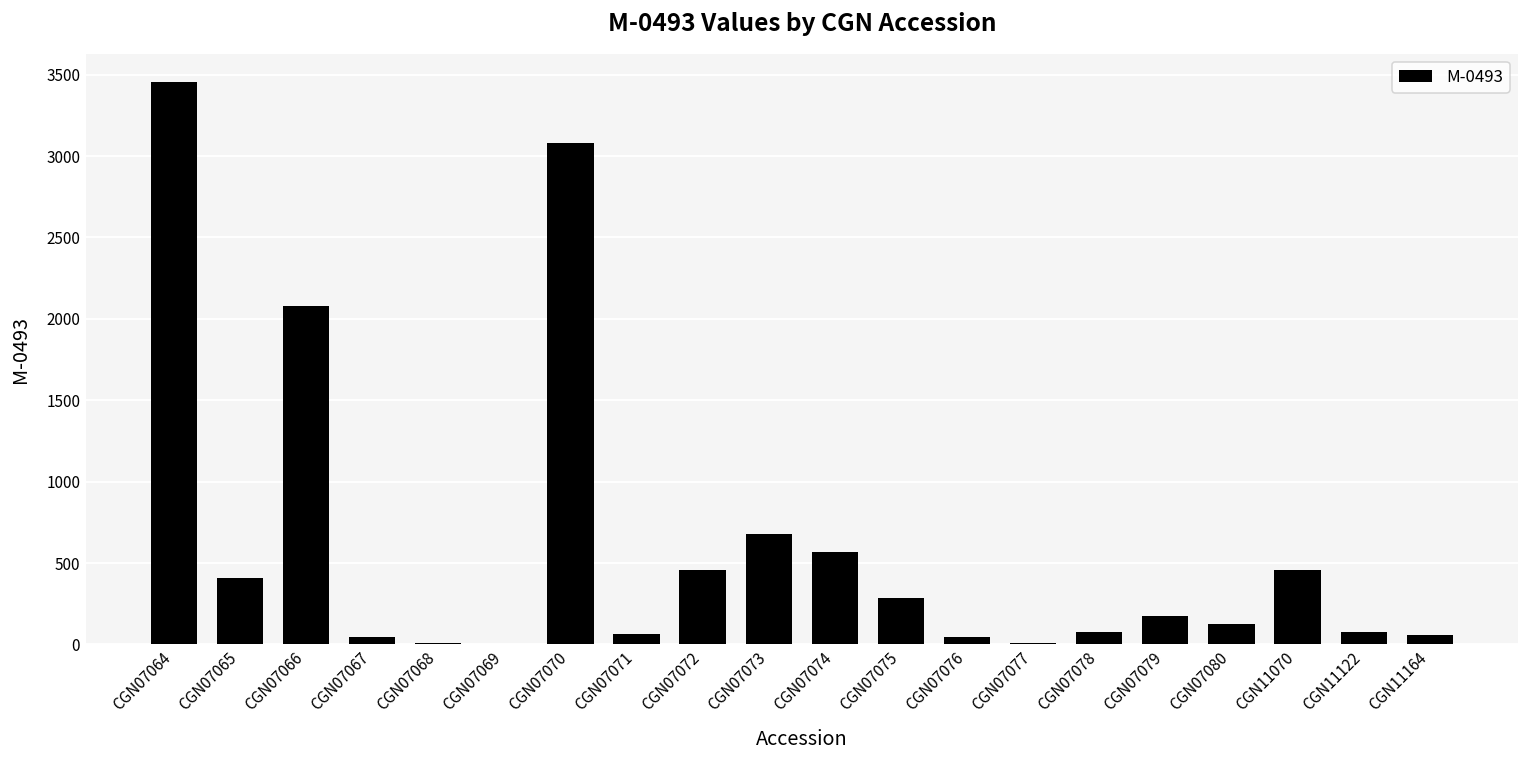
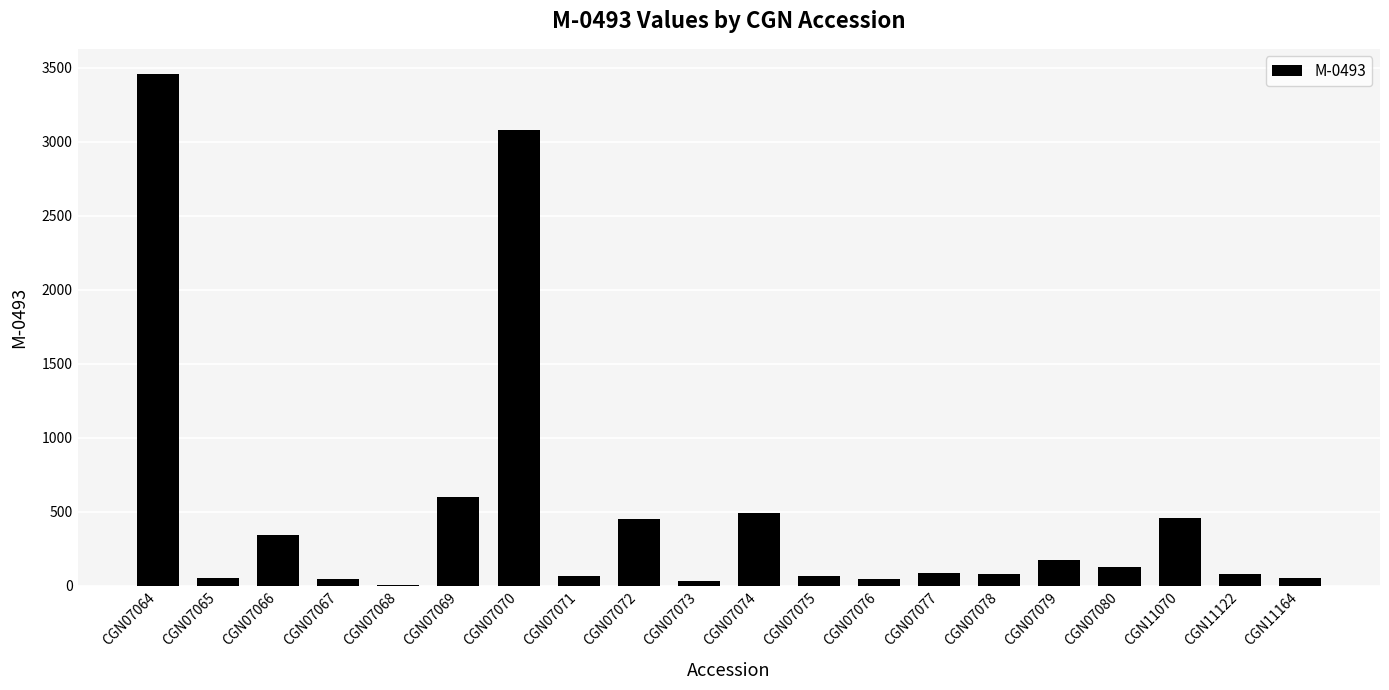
  {
    "CGN07064": 3460,
-   "CGN07065": 410,
-   "CGN07066": 2080,
+   "CGN07065": 60,
+   "CGN07066": 350,
    "CGN07067": 50,
-   "CGN07069": 0,
+   "CGN07069": 600,
    "CGN07070": 3080,
    "CGN07071": 70,
    "CGN07072": 460,
-   "CGN07073": 680,
-   "CGN07074": 570,
-   "CGN07075": 290,
+   "CGN07073": 30,
+   "CGN07074": 490,
+   "CGN07075": 70,
    "CGN07076": 40,
-   "CGN07077": 10,
+   "CGN07077": 90,
    "CGN07078": 80,
    "CGN07079": 180,
    "CGN07080": 130,
    "CGN11070": 460,
    "CGN11122": 80,
    "CGN11164": 60
  }
